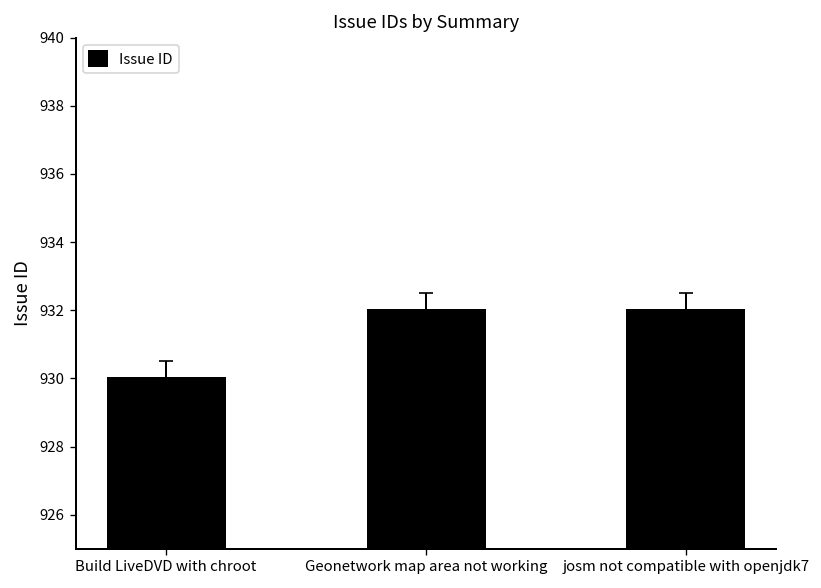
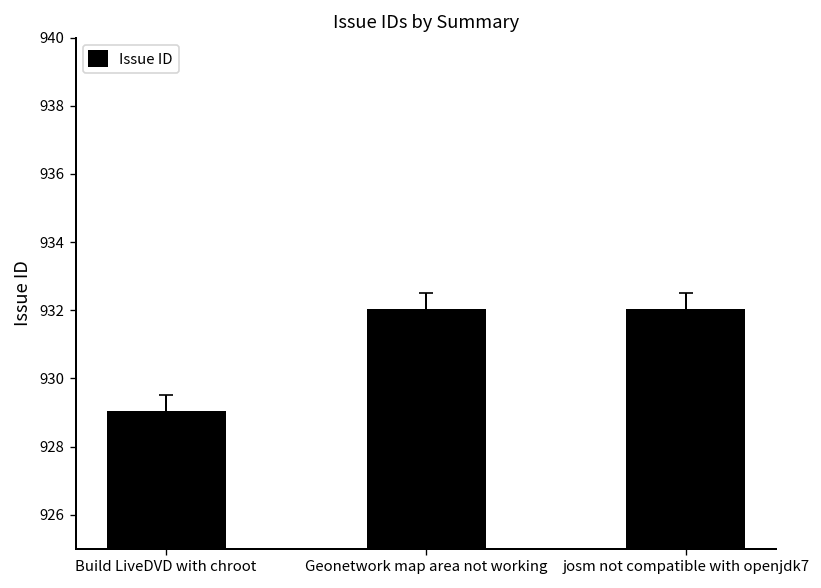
  {
    "Issue ID": {
-     "Build LiveDVD with chroot": 930,
+     "Build LiveDVD with chroot": 929,
      "Geonetwork map area not working": 932,
      "josm not compatible with openjdk7": 932
    }
  }
